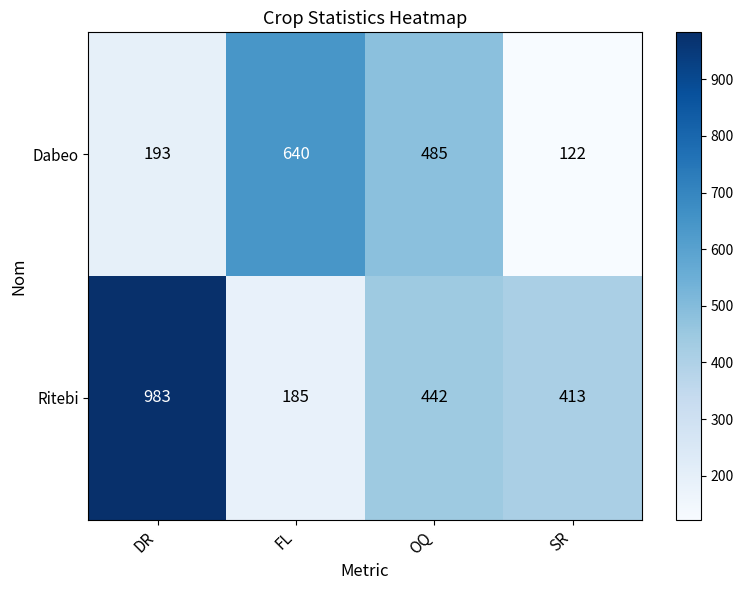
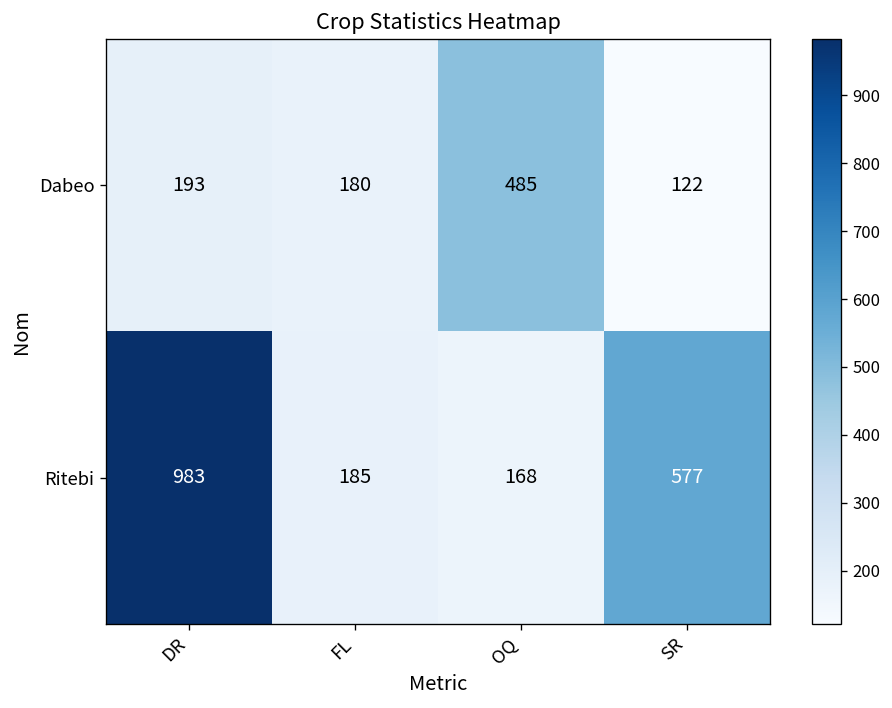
  {
    "Dabeo": {
      "DR": 193,
-     "FL": 640,
+     "FL": 180,
      "OQ": 485,
      "SR": 122
    },
    "Ritebi": {
      "DR": 983,
      "FL": 185,
-     "OQ": 442,
-     "SR": 413
+     "OQ": 168,
+     "SR": 577
    }
  }
